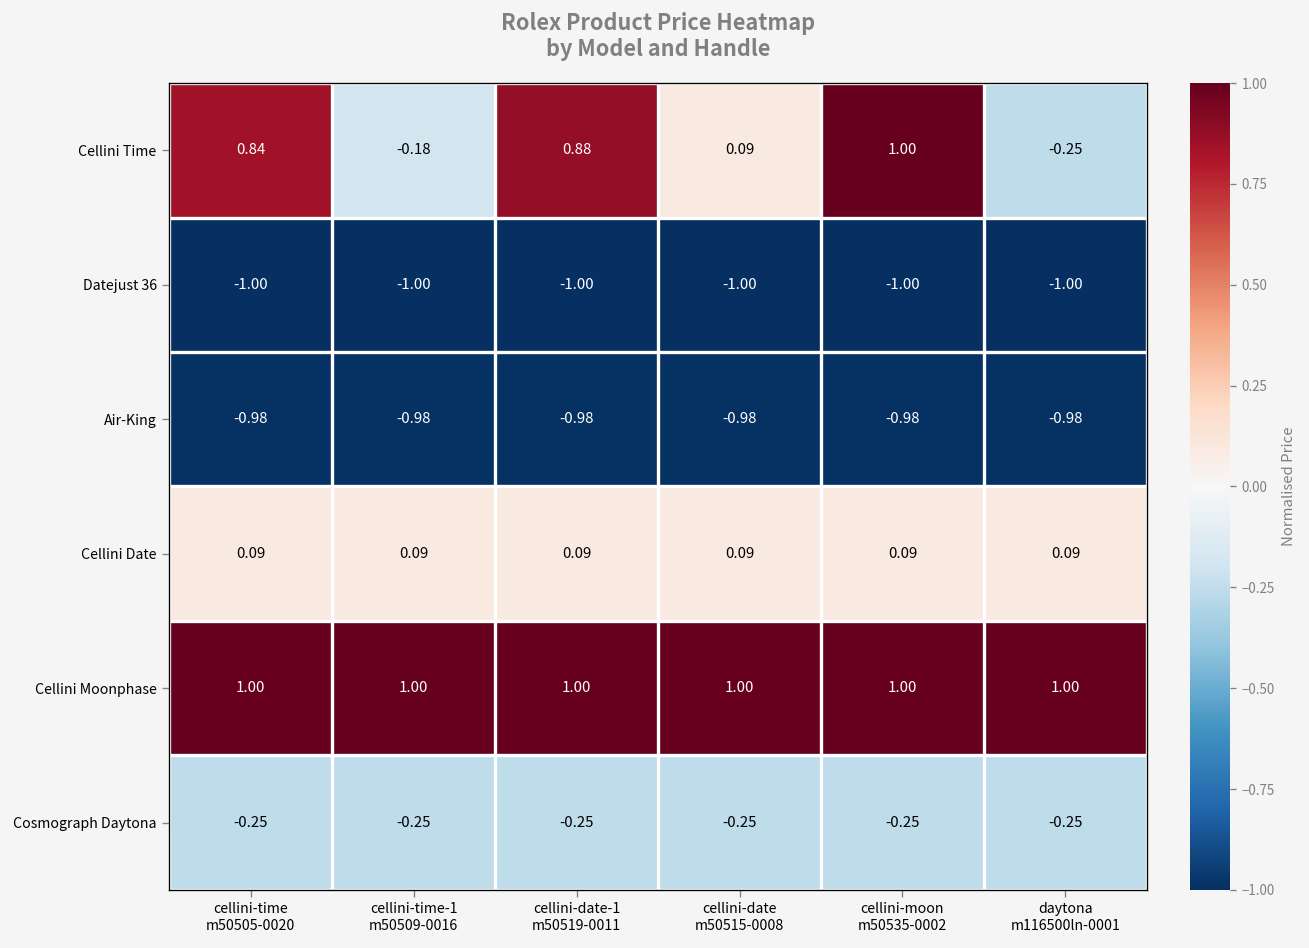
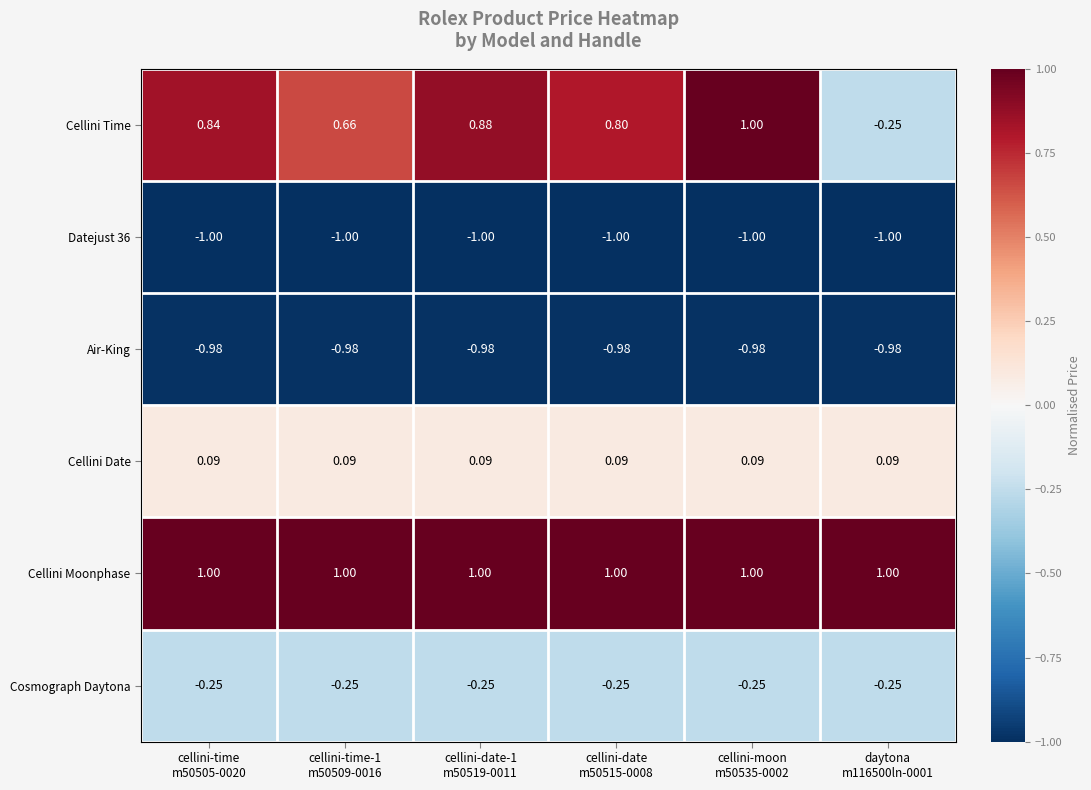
  {
    "Cellini Time": {
      "cellini-time m50505-0020": 0.84,
-     "cellini-time-1 m50509-0016": -0.18,
+     "cellini-time-1 m50509-0016": 0.66,
      "cellini-date-1 m50519-0011": 0.88,
-     "cellini-date m50515-0008": 0.09,
+     "cellini-date m50515-0008": 0.80,
      "cellini-moon m50535-0002": 1.00,
      "daytona m116500ln-0001": -0.25
    },
    "Datejust 36": {
      "cellini-time m50505-0020": -1.00,
      "cellini-time-1 m50509-0016": -1.00,
      "cellini-date-1 m50519-0011": -1.00,
      "cellini-date m50515-0008": -1.00,
      "cellini-moon m50535-0002": -1.00,
      "daytona m116500ln-0001": -1.00
    },
    "Air-King": {
      "cellini-time m50505-0020": -0.98,
      "cellini-time-1 m50509-0016": -0.98,
      "cellini-date-1 m50519-0011": -0.98,
      "cellini-date m50515-0008": -0.98,
      "cellini-moon m50535-0002": -0.98,
      "daytona m116500ln-0001": -0.98
    },
    "Cellini Date": {
      "cellini-time m50505-0020": 0.09,
      "cellini-time-1 m50509-0016": 0.09,
      "cellini-date-1 m50519-0011": 0.09,
      "cellini-date m50515-0008": 0.09,
      "cellini-moon m50535-0002": 0.09,
      "daytona m116500ln-0001": 0.09
    },
    "Cellini Moonphase": {
      "cellini-time m50505-0020": 1.00,
      "cellini-time-1 m50509-0016": 1.00,
      "cellini-date-1 m50519-0011": 1.00,
      "cellini-date m50515-0008": 1.00,
      "cellini-moon m50535-0002": 1.00,
      "daytona m116500ln-0001": 1.00
    },
    "Cosmograph Daytona": {
      "cellini-time m50505-0020": -0.25,
      "cellini-time-1 m50509-0016": -0.25,
      "cellini-date-1 m50519-0011": -0.25,
      "cellini-date m50515-0008": -0.25,
      "cellini-moon m50535-0002": -0.25,
      "daytona m116500ln-0001": -0.25
    }
  }
